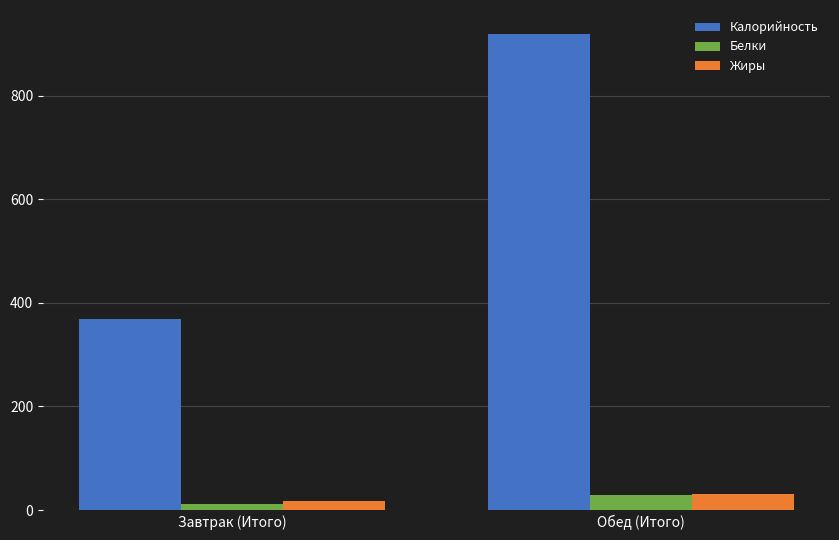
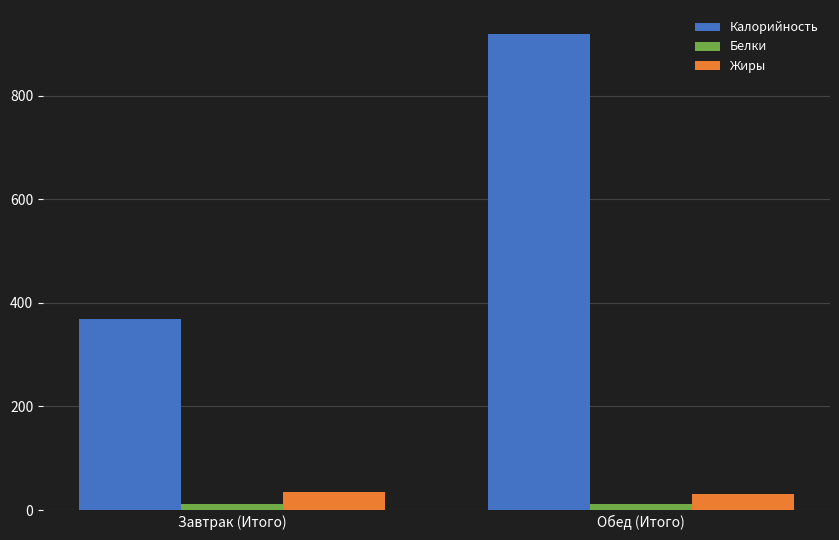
  {
    "Калорийность": {
      "Завтрак (Итого)": 370,
      "Обед (Итого)": 920
    },
    "Белки": {
      "Завтрак (Итого)": 10,
-     "Обед (Итого)": 30
+     "Обед (Итого)": 10
    },
    "Жиры": {
-     "Завтрак (Итого)": 20,
+     "Завтрак (Итого)": 30,
      "Обед (Итого)": 30
    }
  }
